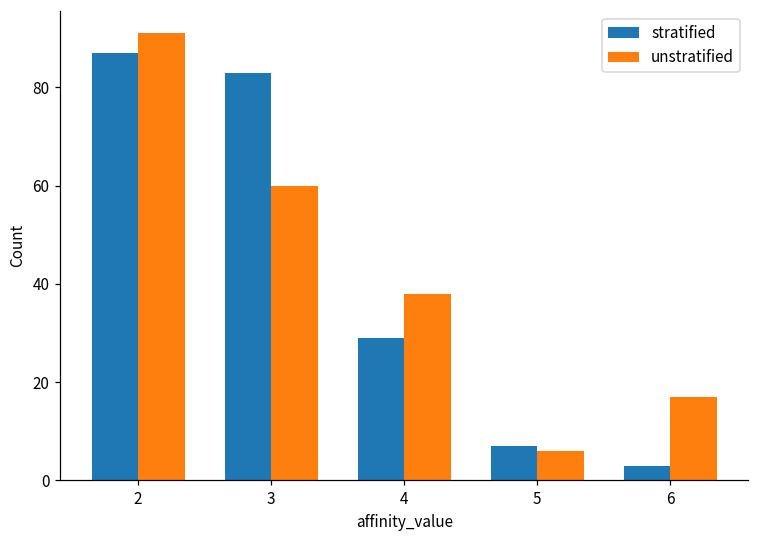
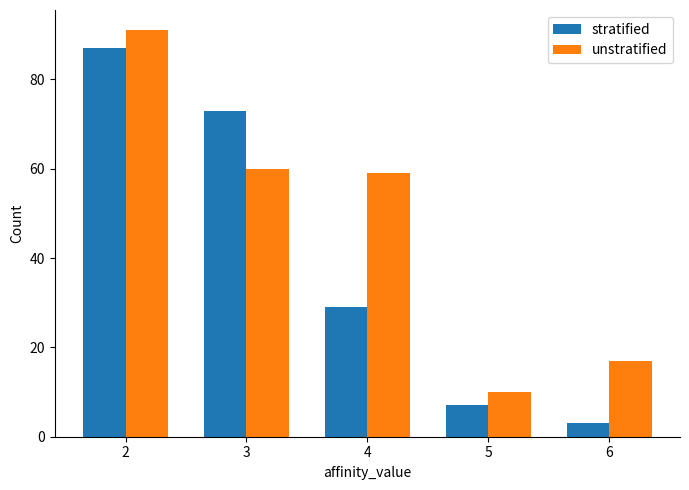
  {
    "stratified": {
      "2": 87,
-     "3": 83,
+     "3": 73,
      "4": 29,
      "5": 7,
      "6": 3
    },
    "unstratified": {
      "2": 91,
      "3": 60,
-     "4": 38,
-     "5": 6,
+     "4": 59,
+     "5": 10,
      "6": 17
    }
  }
